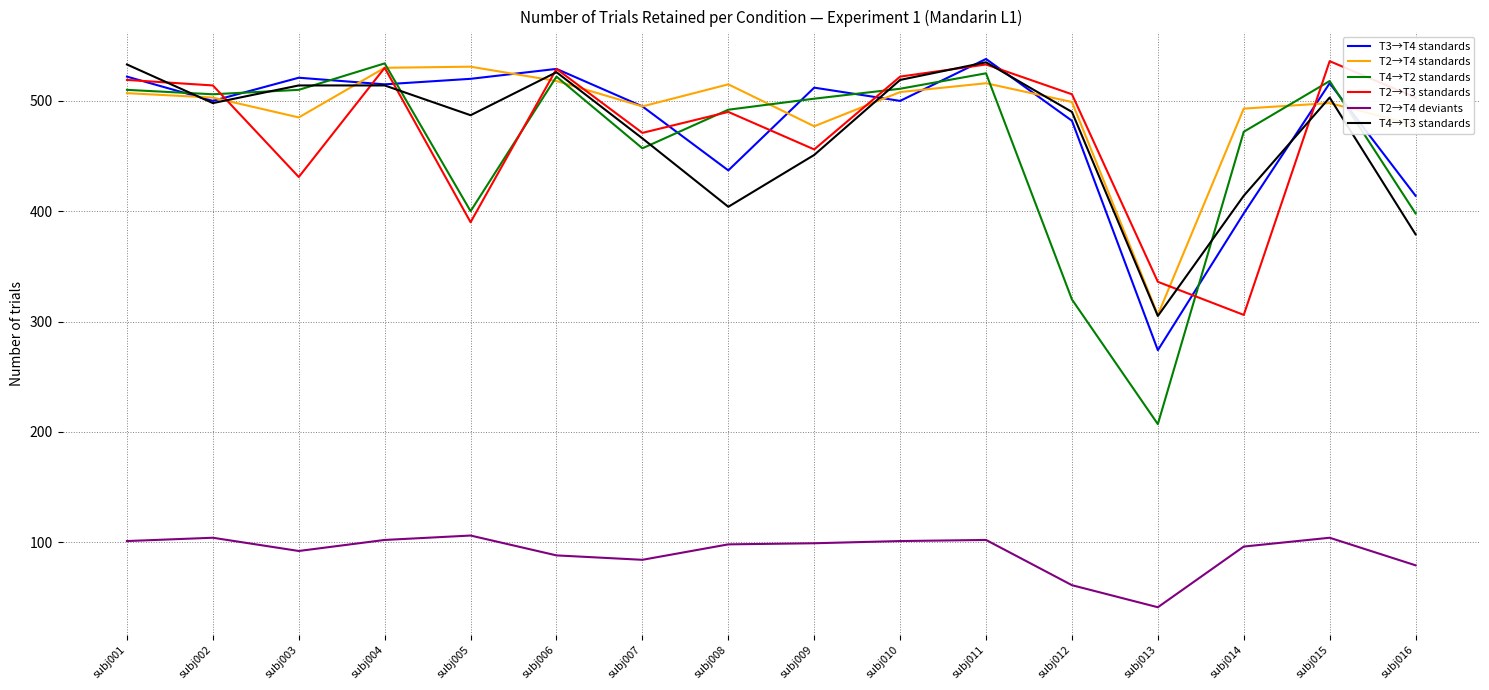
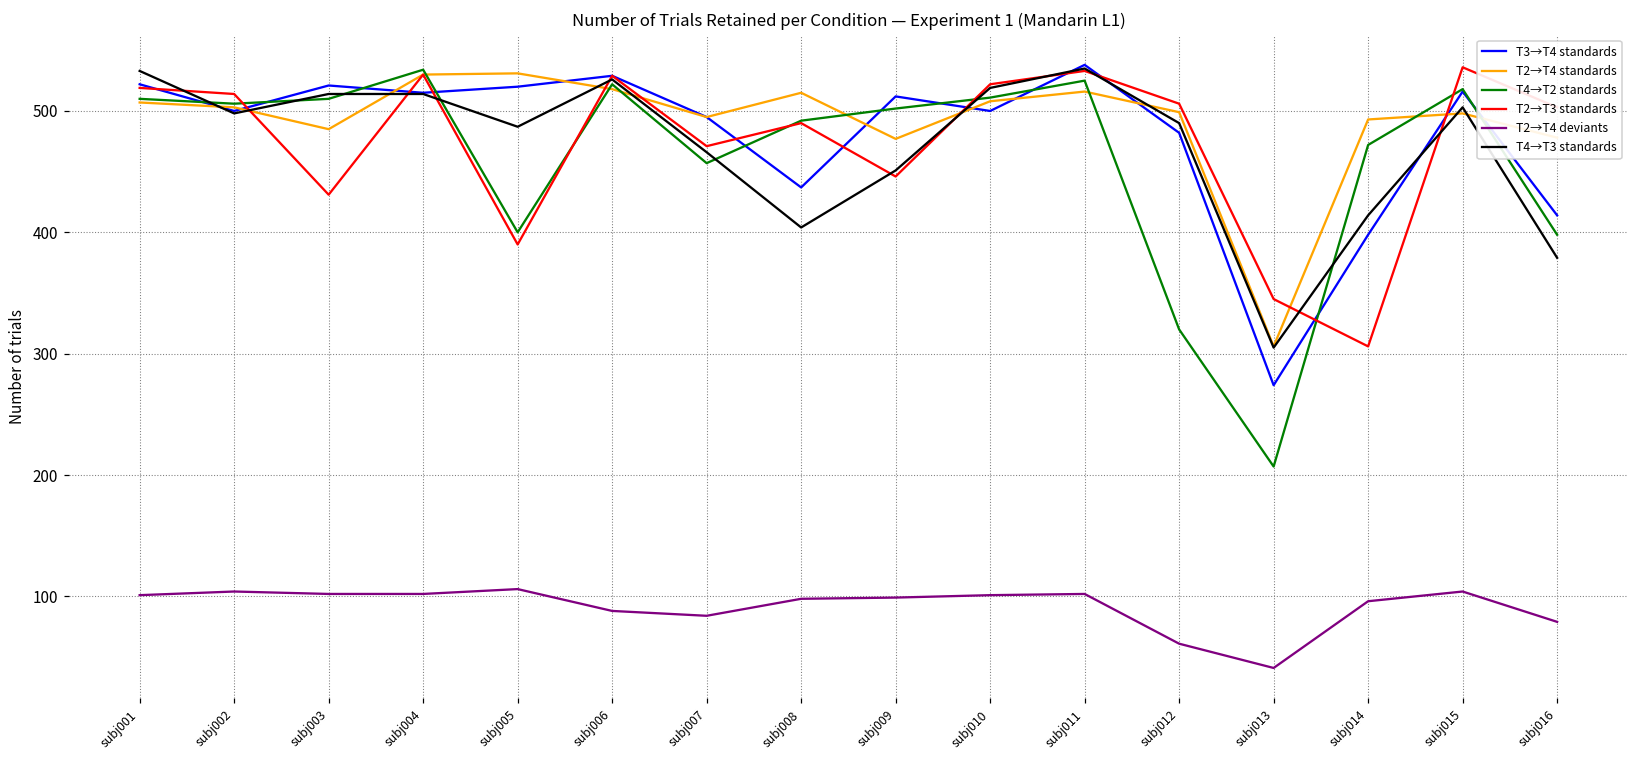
  {
    "T3→T4 standards": {
      "subj001": 522,
      "subj003": 521,
      "subj005": 520,
      "subj008": 437,
      "subj009": 512,
      "subj010": 500,
      "subj011": 538,
      "subj012": 482,
      "subj013": 274,
      "subj014": 398,
      "subj016": 414
    },
    "T2→T4 standards": {
      "subj001": 507,
      "subj002": 503,
      "subj003": 485,
      "subj005": 531,
      "subj006": 518,
      "subj008": 515,
      "subj009": 477,
      "subj010": 508,
      "subj011": 516,
      "subj012": 499,
      "subj014": 493,
      "subj015": 498
    },
    "T4→T2 standards": {
      "subj001": 510,
      "subj002": 506,
      "subj003": 510,
      "subj004": 534,
      "subj005": 400,
      "subj006": 522,
      "subj007": 457,
      "subj009": 502,
      "subj010": 511,
      "subj011": 525,
      "subj012": 320,
      "subj013": 207,
      "subj014": 472,
      "subj016": 398
    },
    "T2→T3 standards": {
      "subj001": 519,
      "subj002": 514,
      "subj003": 431,
      "subj005": 390,
      "subj007": 471,
-     "subj009": 456,
+     "subj009": 446,
      "subj010": 522,
      "subj012": 506,
-     "subj013": 336,
+     "subj013": 345,
      "subj014": 306,
      "subj015": 536
    },
    "T2→T4 deviants": {
      "subj001": 101,
      "subj002": 104,
-     "subj003": 92,
+     "subj003": 102,
      "subj004": 102,
      "subj005": 106,
      "subj006": 88,
      "subj007": 84,
      "subj008": 98,
      "subj009": 99,
      "subj010": 101,
      "subj011": 102,
      "subj012": 61,
      "subj013": 41,
      "subj014": 96,
      "subj015": 104,
      "subj016": 79
    },
    "T4→T3 standards": {
      "subj001": 533,
      "subj003": 514,
      "subj005": 487,
      "subj006": 526,
      "subj007": 466,
      "subj008": 404,
      "subj009": 451,
      "subj010": 519,
      "subj012": 490,
      "subj014": 414,
      "subj015": 503,
      "subj016": 379
    }
  }
